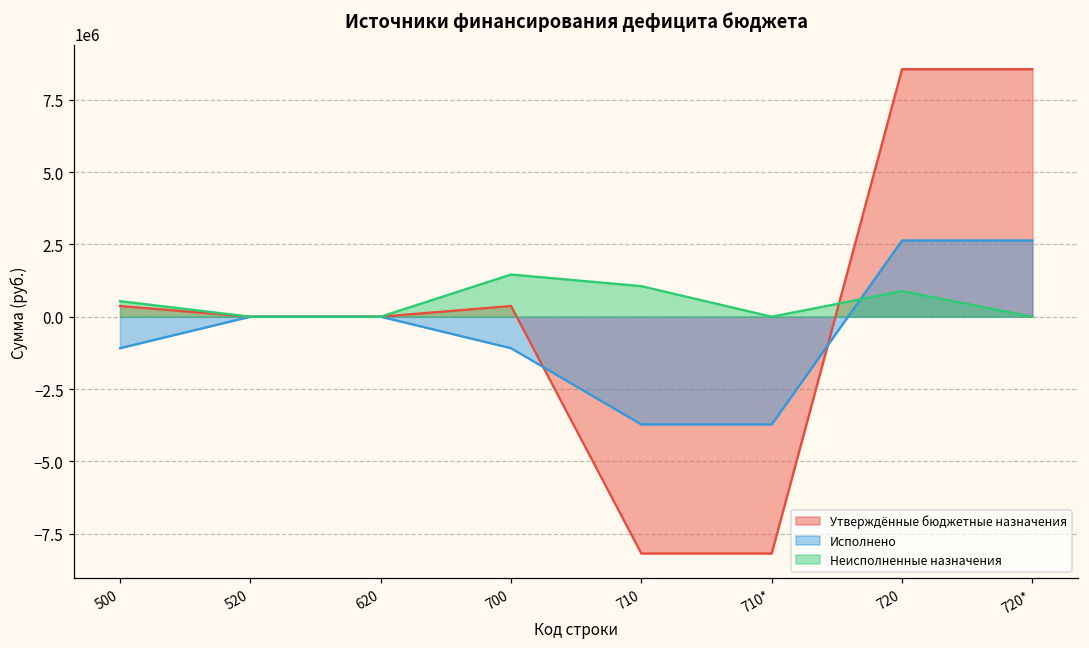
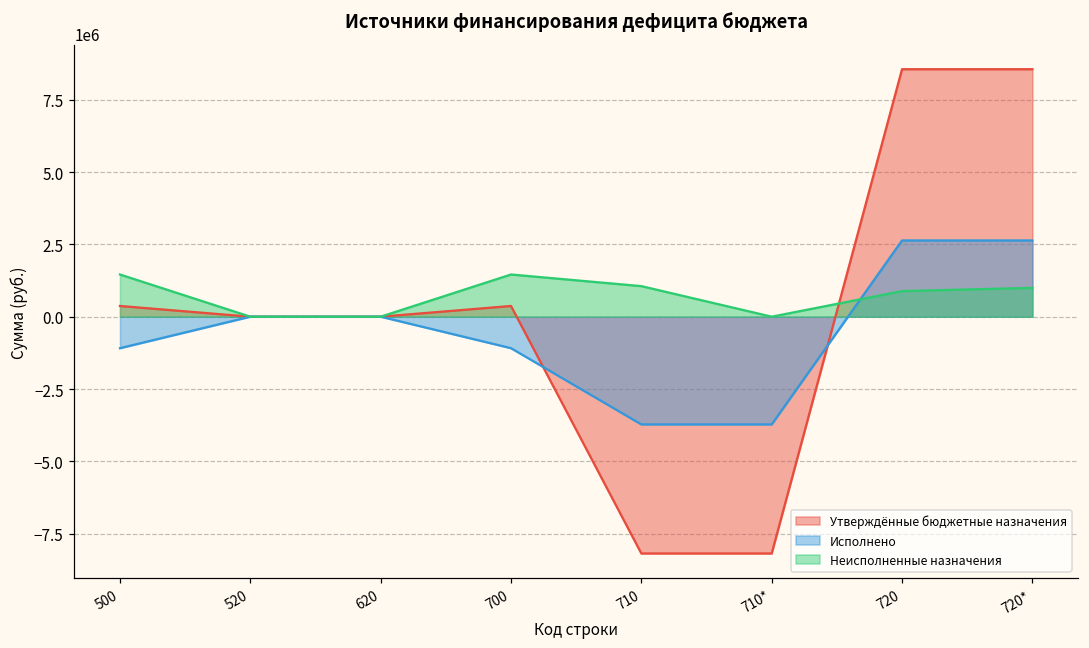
  {
    "Неисполненные назначения": {
-     "500": 500000,
+     "500": 1500000,
      "700": 1500000,
      "710": 1100000,
      "720": 900000,
-     "720*": 0
+     "720*": 1000000
    }
  }
